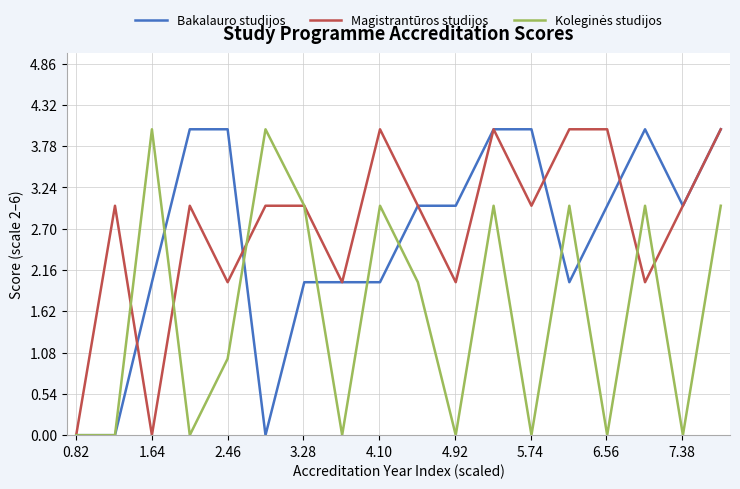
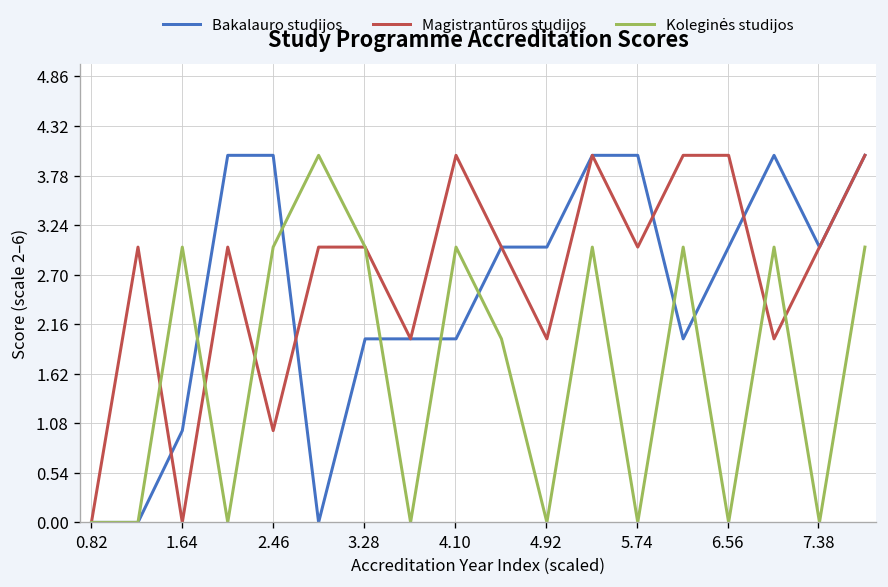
  {
    "Bakalauro studijos": {
-     "1.64": 2,
+     "1.64": 1,
      "2.46": 4
    },
    "Magistrantūros studijos": {
      "1.64": 0,
-     "2.46": 2
+     "2.46": 1
    },
    "Koleginės studijos": {
-     "1.64": 4,
-     "2.46": 1
+     "1.64": 3,
+     "2.46": 3
    }
  }
